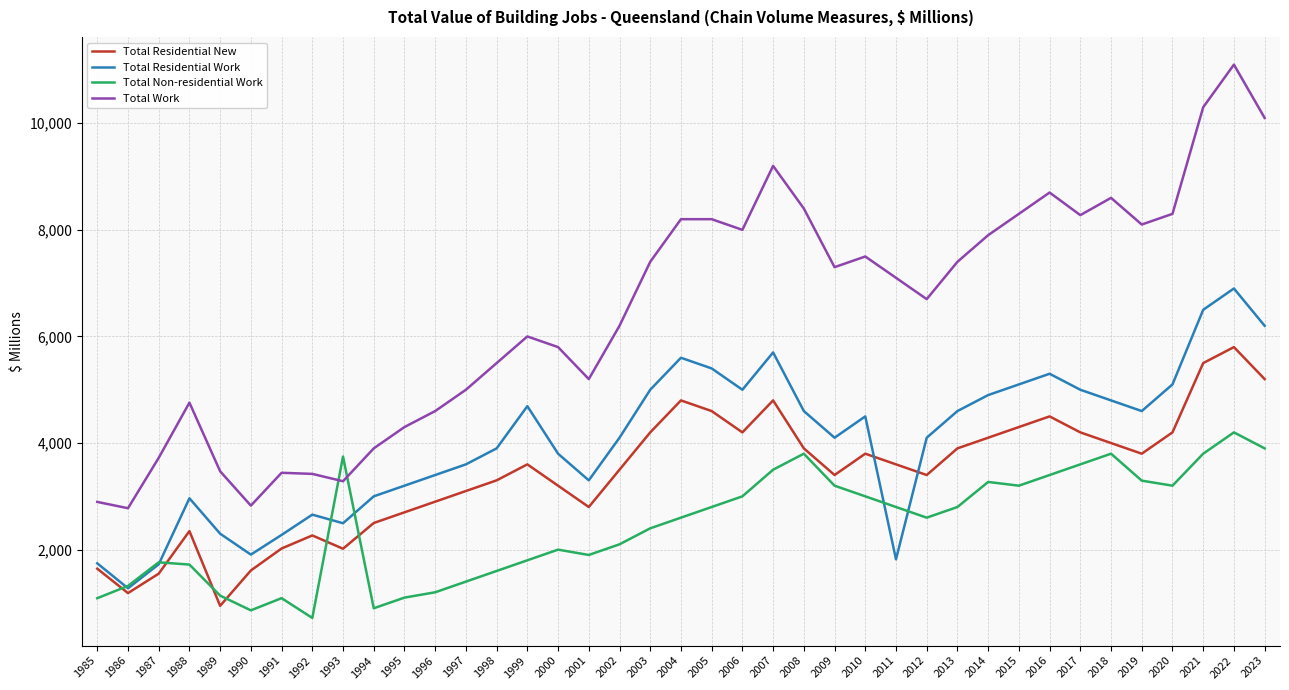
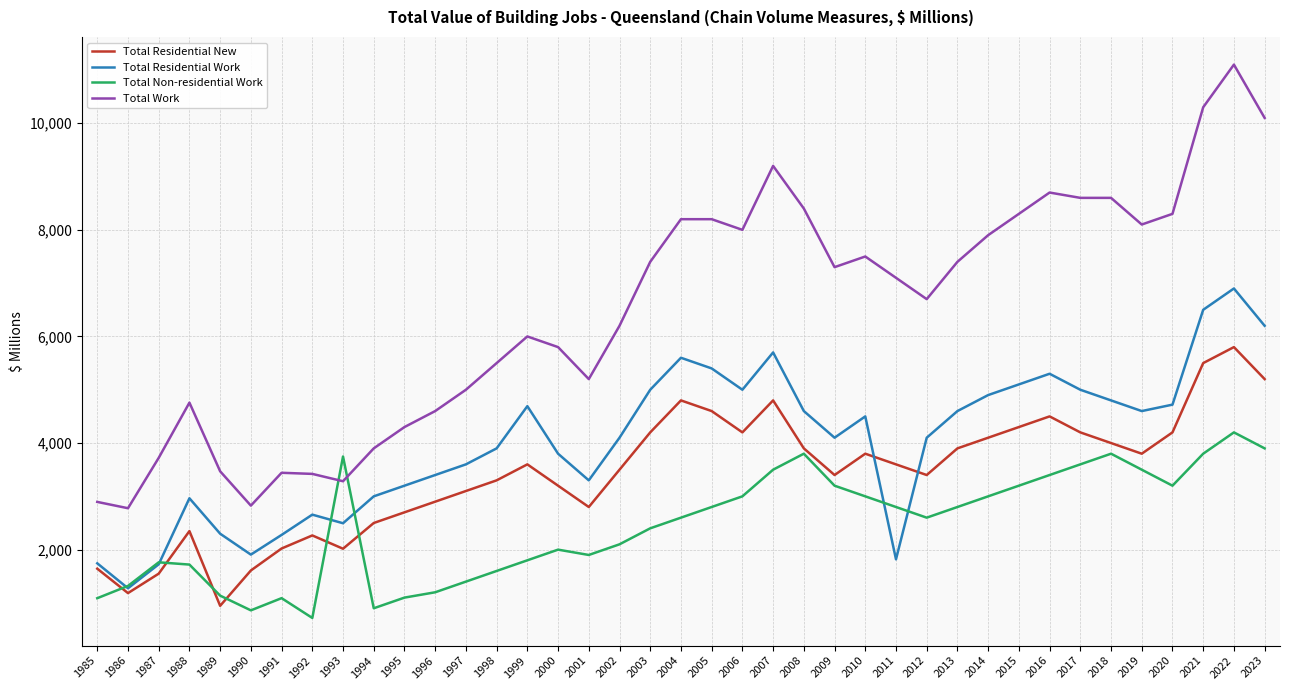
  {
    "Total Residential New": {
      "1985": "1,600",
      "1986": "1,200",
      "1987": "1,500",
      "1988": "2,300",
      "1989": "900",
      "1990": "1,600",
      "1991": "2,000",
      "1992": "2,300",
      "1993": "2,000",
      "1994": "2,500",
      "1995": "2,700",
      "1996": "2,900",
      "1997": "3,100",
      "1998": "3,300",
      "1999": "3,600",
      "2000": "3,200",
      "2001": "2,800",
      "2002": "3,500",
      "2003": "4,200",
      "2004": "4,800",
      "2005": "4,600",
      "2006": "4,200",
      "2007": "4,800",
      "2008": "3,900",
      "2009": "3,400",
      "2010": "3,800",
      "2011": "3,600",
      "2012": "3,400",
      "2013": "3,900",
      "2014": "4,100",
      "2015": "4,300",
      "2016": "4,500",
      "2017": "4,200",
      "2018": "4,000",
      "2019": "3,800",
      "2020": "4,200",
      "2021": "5,500",
      "2022": "5,800",
      "2023": "5,200"
    },
    "Total Residential Work": {
      "1985": "1,700",
      "1988": "3,000",
      "1989": "2,300",
      "1990": "1,900",
      "1991": "2,300",
      "1992": "2,700",
      "1993": "2,500",
      "1994": "3,000",
      "1995": "3,200",
      "1996": "3,400",
      "1997": "3,600",
      "1998": "3,900",
      "1999": "4,700",
      "2000": "3,800",
      "2001": "3,300",
      "2002": "4,100",
      "2003": "5,000",
      "2004": "5,600",
      "2005": "5,400",
      "2006": "5,000",
      "2007": "5,700",
      "2008": "4,600",
      "2009": "4,100",
      "2010": "4,500",
      "2011": "1,800",
      "2012": "4,100",
      "2013": "4,600",
      "2014": "4,900",
      "2015": "5,100",
      "2016": "5,300",
      "2017": "5,000",
      "2018": "4,800",
      "2019": "4,600",
-     "2020": "5,100",
+     "2020": "4,700",
      "2021": "6,500",
      "2022": "6,900",
      "2023": "6,200"
    },
    "Total Non-residential Work": {
      "1985": "1,100",
      "1988": "1,700",
      "1989": "1,100",
      "1990": "900",
      "1991": "1,100",
      "1992": "700",
      "1993": "3,700",
      "1994": "900",
      "1995": "1,100",
      "1996": "1,200",
      "1997": "1,400",
      "1998": "1,600",
      "1999": "1,800",
      "2000": "2,000",
      "2001": "1,900",
      "2002": "2,100",
      "2003": "2,400",
      "2004": "2,600",
      "2005": "2,800",
      "2006": "3,000",
      "2007": "3,500",
      "2008": "3,800",
      "2009": "3,200",
      "2010": "3,000",
      "2011": "2,800",
      "2012": "2,600",
      "2013": "2,800",
-     "2014": "3,300",
+     "2014": "3,000",
      "2015": "3,200",
      "2016": "3,400",
      "2017": "3,600",
      "2018": "3,800",
-     "2019": "3,300",
+     "2019": "3,500",
      "2020": "3,200",
      "2021": "3,800",
      "2022": "4,200",
      "2023": "3,900"
    },
    "Total Work": {
      "1985": "2,900",
      "1986": "2,800",
      "1987": "3,700",
      "1988": "4,800",
      "1989": "3,500",
      "1990": "2,800",
      "1991": "3,400",
      "1992": "3,400",
      "1993": "3,300",
      "1994": "3,900",
      "1995": "4,300",
      "1996": "4,600",
      "1997": "5,000",
      "1998": "5,500",
      "1999": "6,000",
      "2000": "5,800",
      "2001": "5,200",
      "2002": "6,200",
      "2003": "7,400",
      "2004": "8,200",
      "2005": "8,200",
      "2006": "8,000",
      "2007": "9,200",
      "2008": "8,400",
      "2009": "7,300",
      "2010": "7,500",
      "2011": "7,100",
      "2012": "6,700",
      "2013": "7,400",
      "2014": "7,900",
      "2015": "8,300",
      "2016": "8,700",
-     "2017": "8,300",
+     "2017": "8,600",
      "2018": "8,600",
      "2019": "8,100",
      "2020": "8,300",
      "2021": "10,300",
      "2022": "11,100",
      "2023": "10,100"
    }
  }
